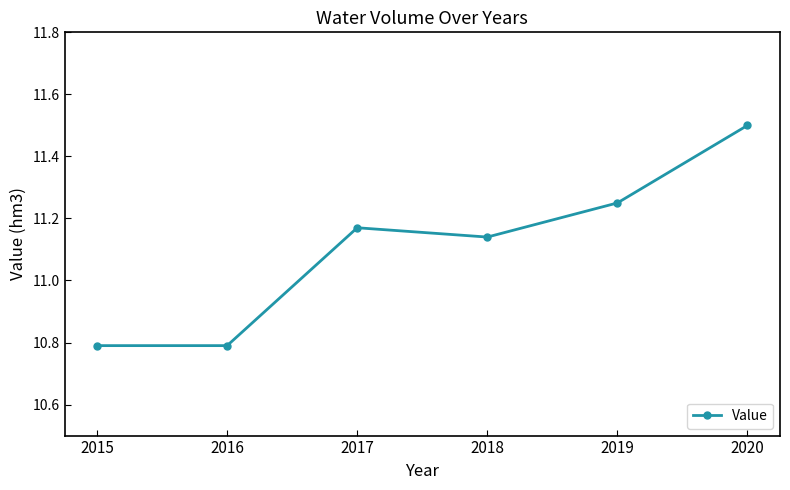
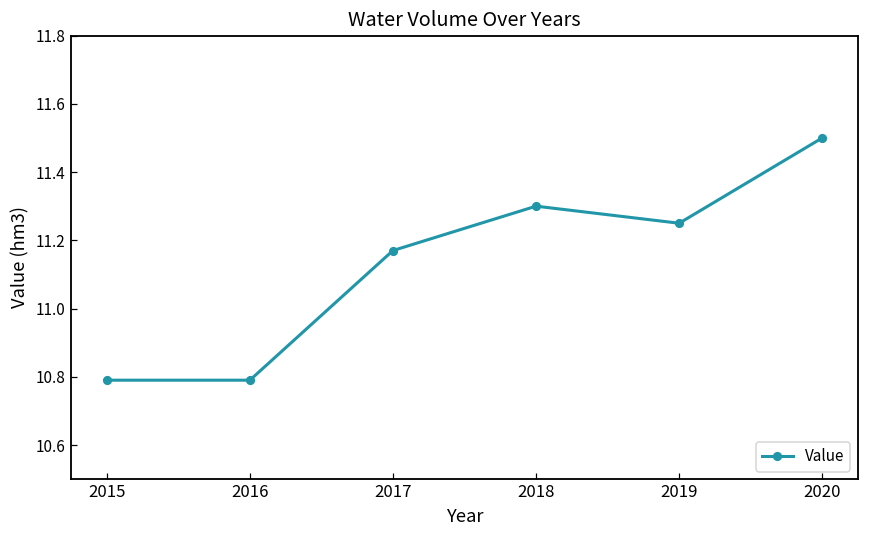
  {
    "2015": 10.79,
    "2016": 10.79,
    "2017": 11.17,
-   "2018": 11.14,
+   "2018": 11.30,
    "2019": 11.25,
    "2020": 11.50
  }
